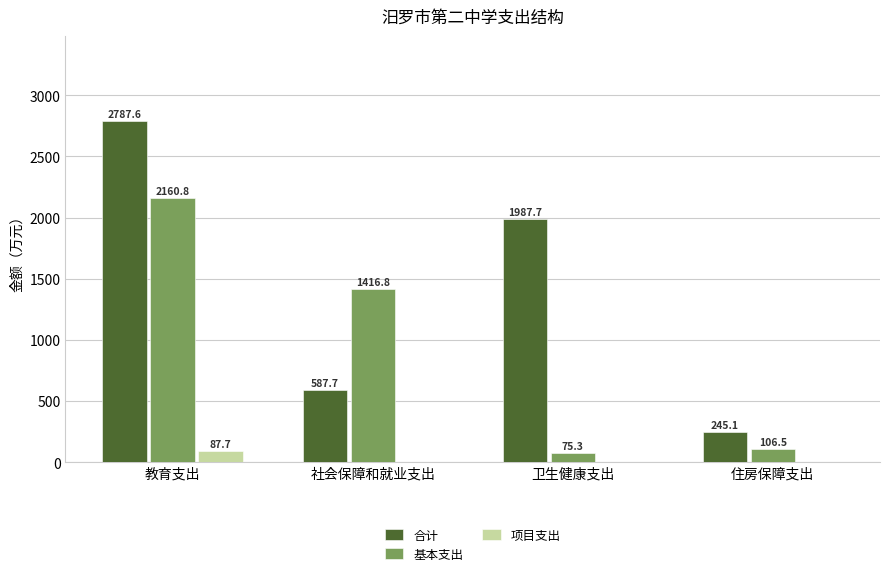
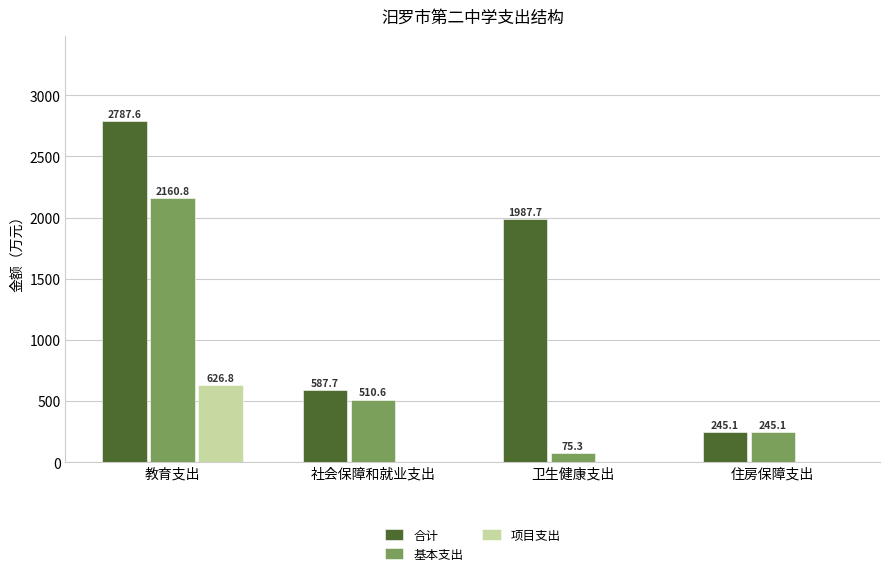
  {
    "合计": {
      "教育支出": 2787.6,
      "社会保障和就业支出": 587.7,
      "卫生健康支出": 1987.7,
      "住房保障支出": 245.1
    },
    "基本支出": {
      "教育支出": 2160.8,
-     "社会保障和就业支出": 1416.8,
+     "社会保障和就业支出": 510.6,
      "卫生健康支出": 75.3,
-     "住房保障支出": 106.5
+     "住房保障支出": 245.1
    },
    "项目支出": {
-     "教育支出": 87.7
+     "教育支出": 626.8
    }
  }
